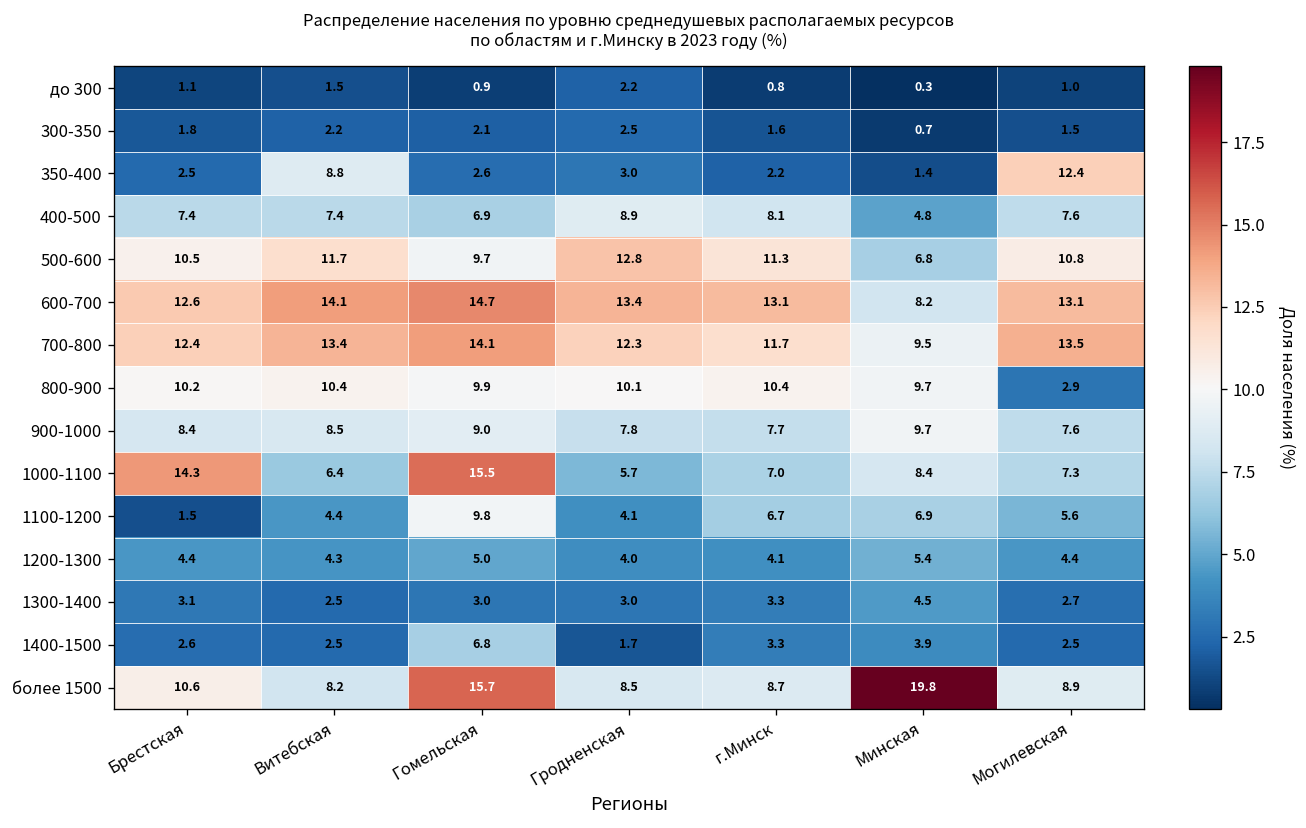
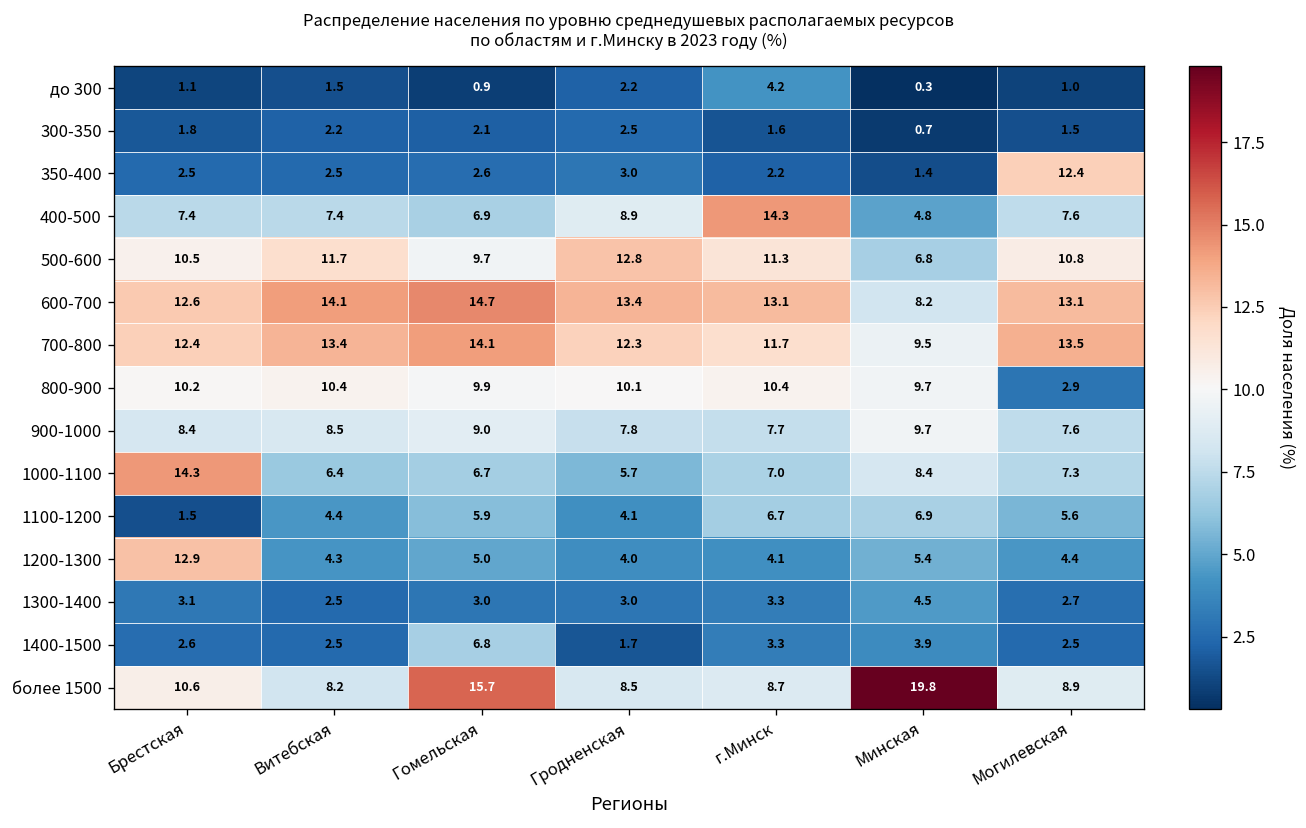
  {
    "до 300": {
      "Брестская": 1.1,
      "Витебская": 1.5,
      "Гомельская": 0.9,
      "Гродненская": 2.2,
-     "г.Минск": 0.8,
+     "г.Минск": 4.2,
      "Минская": 0.3,
      "Могилевская": 1.0
    },
    "300-350": {
      "Брестская": 1.8,
      "Витебская": 2.2,
      "Гомельская": 2.1,
      "Гродненская": 2.5,
      "г.Минск": 1.6,
      "Минская": 0.7,
      "Могилевская": 1.5
    },
    "350-400": {
      "Брестская": 2.5,
-     "Витебская": 8.8,
+     "Витебская": 2.5,
      "Гомельская": 2.6,
      "Гродненская": 3.0,
      "г.Минск": 2.2,
      "Минская": 1.4,
      "Могилевская": 12.4
    },
    "400-500": {
      "Брестская": 7.4,
      "Витебская": 7.4,
      "Гомельская": 6.9,
      "Гродненская": 8.9,
-     "г.Минск": 8.1,
+     "г.Минск": 14.3,
      "Минская": 4.8,
      "Могилевская": 7.6
    },
    "500-600": {
      "Брестская": 10.5,
      "Витебская": 11.7,
      "Гомельская": 9.7,
      "Гродненская": 12.8,
      "г.Минск": 11.3,
      "Минская": 6.8,
      "Могилевская": 10.8
    },
    "600-700": {
      "Брестская": 12.6,
      "Витебская": 14.1,
      "Гомельская": 14.7,
      "Гродненская": 13.4,
      "г.Минск": 13.1,
      "Минская": 8.2,
      "Могилевская": 13.1
    },
    "700-800": {
      "Брестская": 12.4,
      "Витебская": 13.4,
      "Гомельская": 14.1,
      "Гродненская": 12.3,
      "г.Минск": 11.7,
      "Минская": 9.5,
      "Могилевская": 13.5
    },
    "800-900": {
      "Брестская": 10.2,
      "Витебская": 10.4,
      "Гомельская": 9.9,
      "Гродненская": 10.1,
      "г.Минск": 10.4,
      "Минская": 9.7,
      "Могилевская": 2.9
    },
    "900-1000": {
      "Брестская": 8.4,
      "Витебская": 8.5,
      "Гомельская": 9.0,
      "Гродненская": 7.8,
      "г.Минск": 7.7,
      "Минская": 9.7,
      "Могилевская": 7.6
    },
    "1000-1100": {
      "Брестская": 14.3,
      "Витебская": 6.4,
-     "Гомельская": 15.5,
+     "Гомельская": 6.7,
      "Гродненская": 5.7,
      "г.Минск": 7.0,
      "Минская": 8.4,
      "Могилевская": 7.3
    },
    "1100-1200": {
      "Брестская": 1.5,
      "Витебская": 4.4,
-     "Гомельская": 9.8,
+     "Гомельская": 5.9,
      "Гродненская": 4.1,
      "г.Минск": 6.7,
      "Минская": 6.9,
      "Могилевская": 5.6
    },
    "1200-1300": {
-     "Брестская": 4.4,
+     "Брестская": 12.9,
      "Витебская": 4.3,
      "Гомельская": 5.0,
      "Гродненская": 4.0,
      "г.Минск": 4.1,
      "Минская": 5.4,
      "Могилевская": 4.4
    },
    "1300-1400": {
      "Брестская": 3.1,
      "Витебская": 2.5,
      "Гомельская": 3.0,
      "Гродненская": 3.0,
      "г.Минск": 3.3,
      "Минская": 4.5,
      "Могилевская": 2.7
    },
    "1400-1500": {
      "Брестская": 2.6,
      "Витебская": 2.5,
      "Гомельская": 6.8,
      "Гродненская": 1.7,
      "г.Минск": 3.3,
      "Минская": 3.9,
      "Могилевская": 2.5
    },
    "более 1500": {
      "Брестская": 10.6,
      "Витебская": 8.2,
      "Гомельская": 15.7,
      "Гродненская": 8.5,
      "г.Минск": 8.7,
      "Минская": 19.8,
      "Могилевская": 8.9
    }
  }
